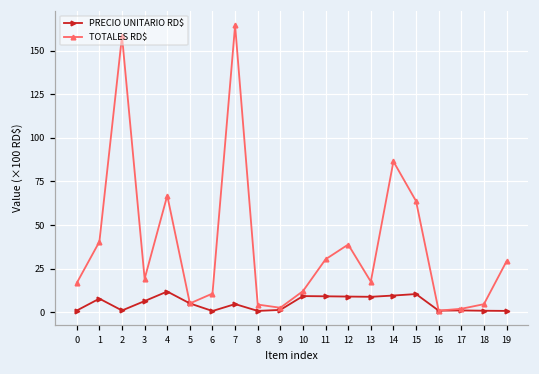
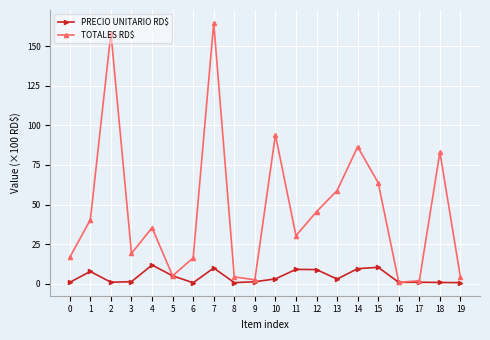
  {
    "PRECIO UNITARIO RD$": {
      "0": 1,
      "1": 8,
      "2": 1,
-     "3": 6,
+     "3": 1,
      "4": 12,
      "6": 1,
-     "7": 5,
+     "7": 10,
      "8": 1,
-     "10": 9,
+     "10": 3,
      "11": 9,
      "12": 9,
-     "13": 9,
+     "13": 3,
      "14": 9,
      "15": 10,
      "18": 1,
      "19": 1
    },
    "TOTALES RD$": {
      "0": 17,
      "1": 40,
      "3": 19,
-     "4": 67,
-     "6": 11,
+     "4": 35,
+     "6": 16,
      "7": 165,
      "8": 4,
-     "10": 12,
+     "10": 94,
      "11": 30,
-     "12": 39,
-     "13": 17,
+     "12": 46,
+     "13": 59,
      "14": 87,
      "15": 64,
-     "18": 5,
-     "19": 29
+     "18": 83,
+     "19": 4
    }
  }
